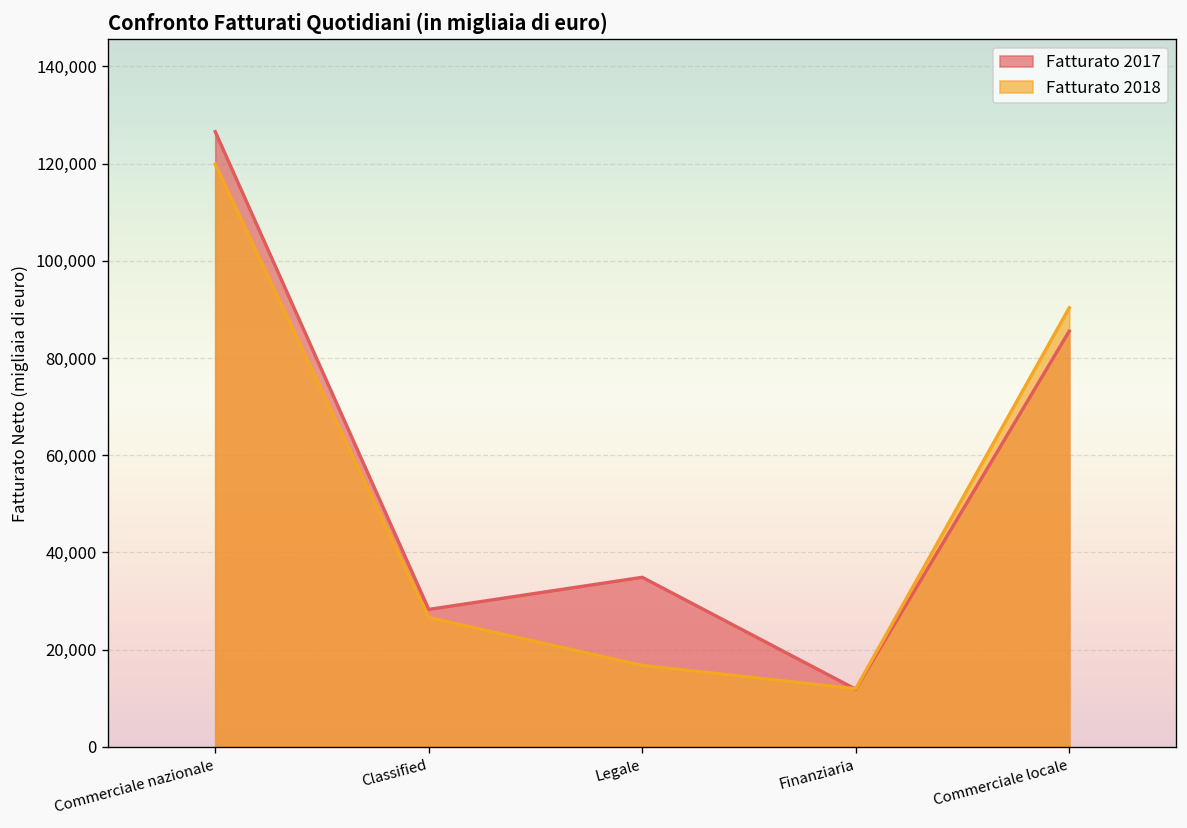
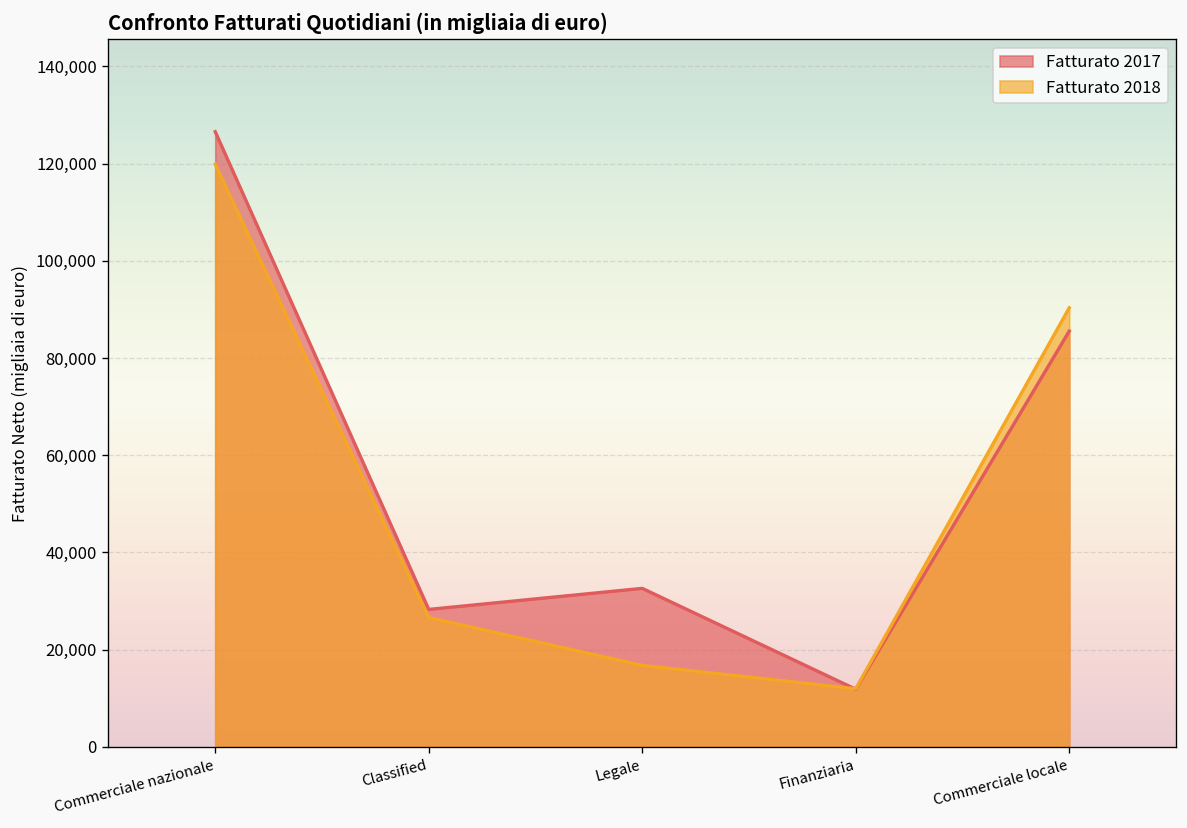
  {
    "Fatturato 2017": {
      "Commerciale nazionale": "127,000",
      "Classified": "28,000",
-     "Legale": "35,000",
+     "Legale": "33,000",
      "Commerciale locale": "86,000"
    },
    "Fatturato 2018": {
      "Commerciale nazionale": "120,000",
      "Classified": "27,000",
      "Legale": "17,000",
      "Commerciale locale": "90,000"
    }
  }
